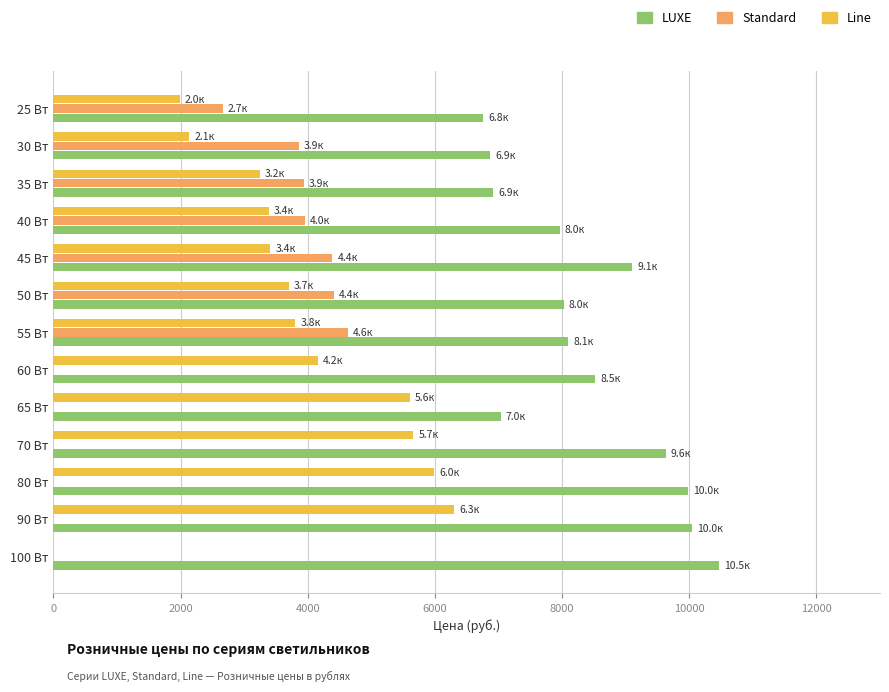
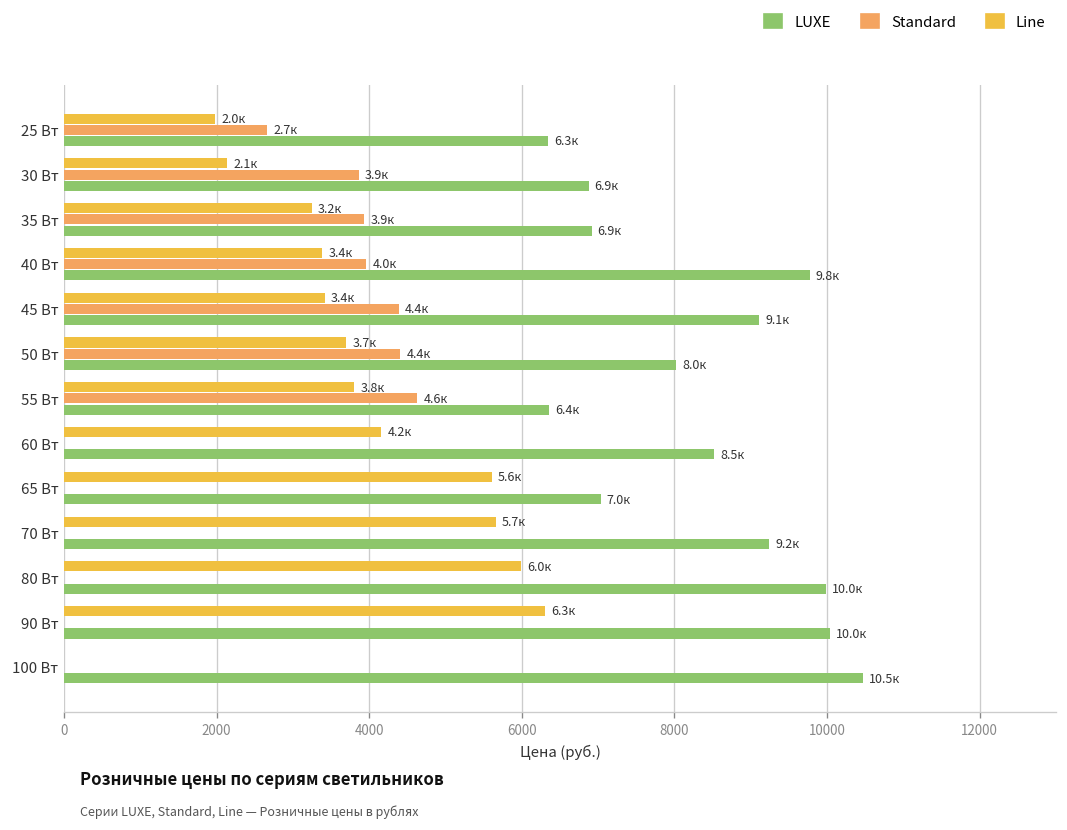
  {
    "LUXE": {
-     "25 Вт": "6.8к",
-     "40 Вт": "8.0к",
-     "55 Вт": "8.1к",
-     "70 Вт": "9.6к"
+     "25 Вт": "6.3к",
+     "40 Вт": "9.8к",
+     "55 Вт": "6.4к",
+     "70 Вт": "9.2к"
    }
  }
